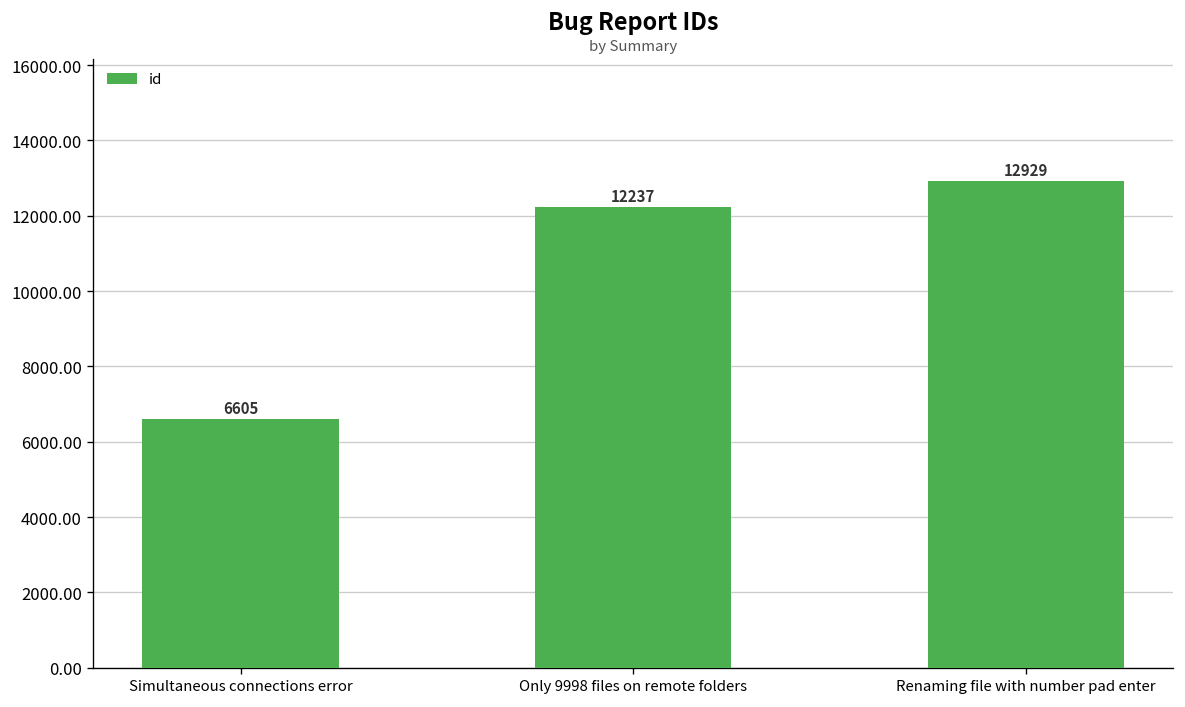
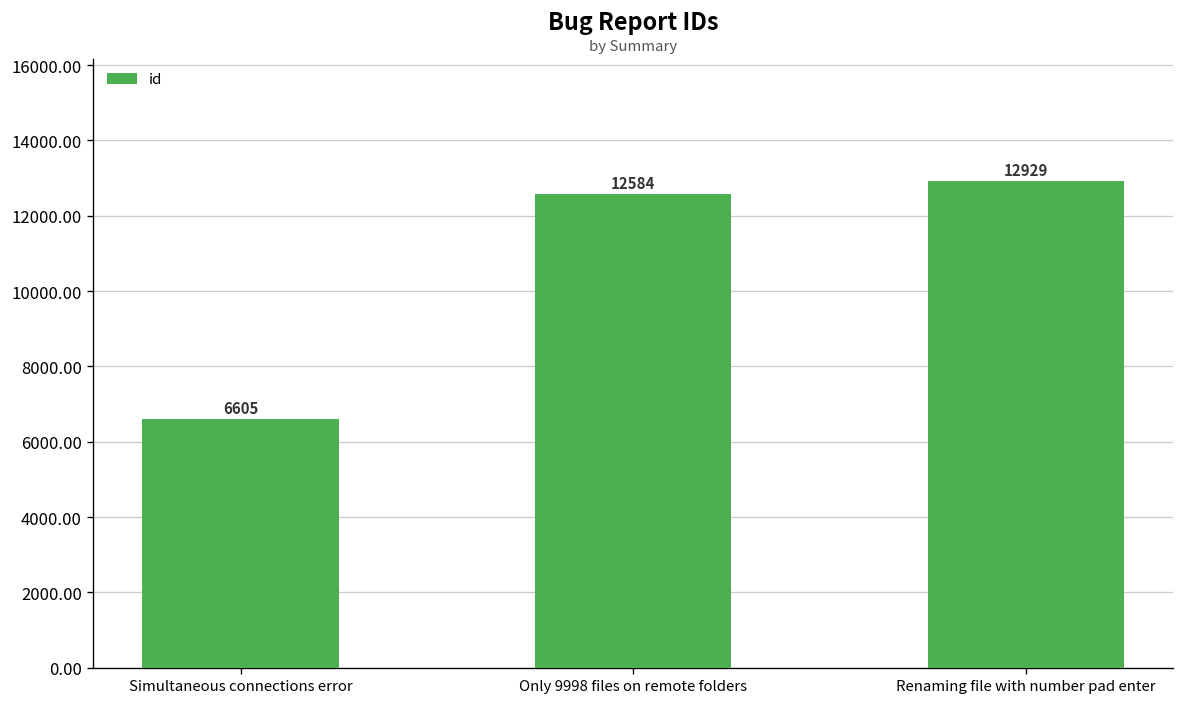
  {
    "Simultaneous connections error": 6605,
-   "Only 9998 files on remote folders": 12237,
+   "Only 9998 files on remote folders": 12584,
    "Renaming file with number pad enter": 12929
  }
